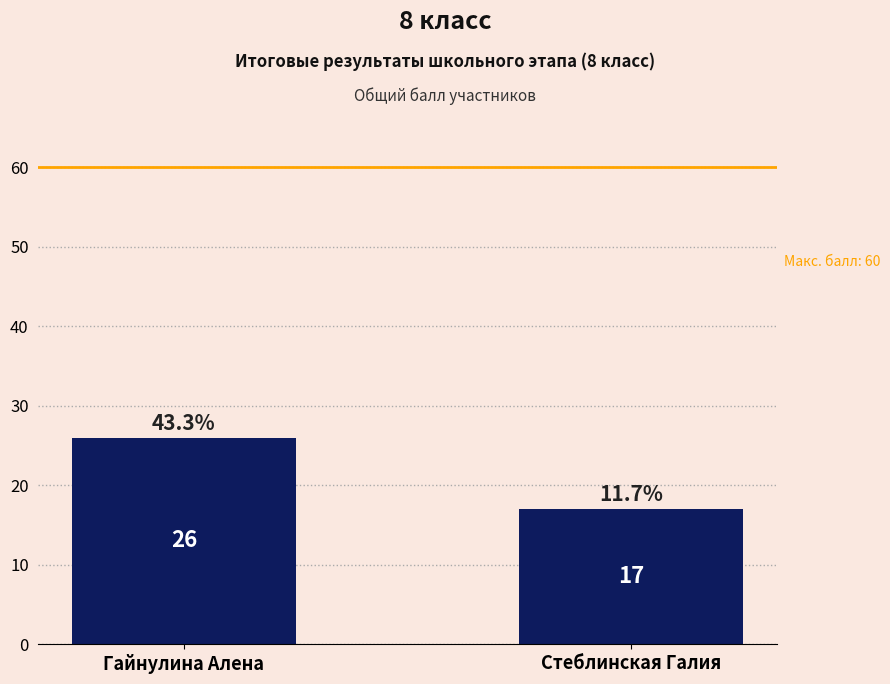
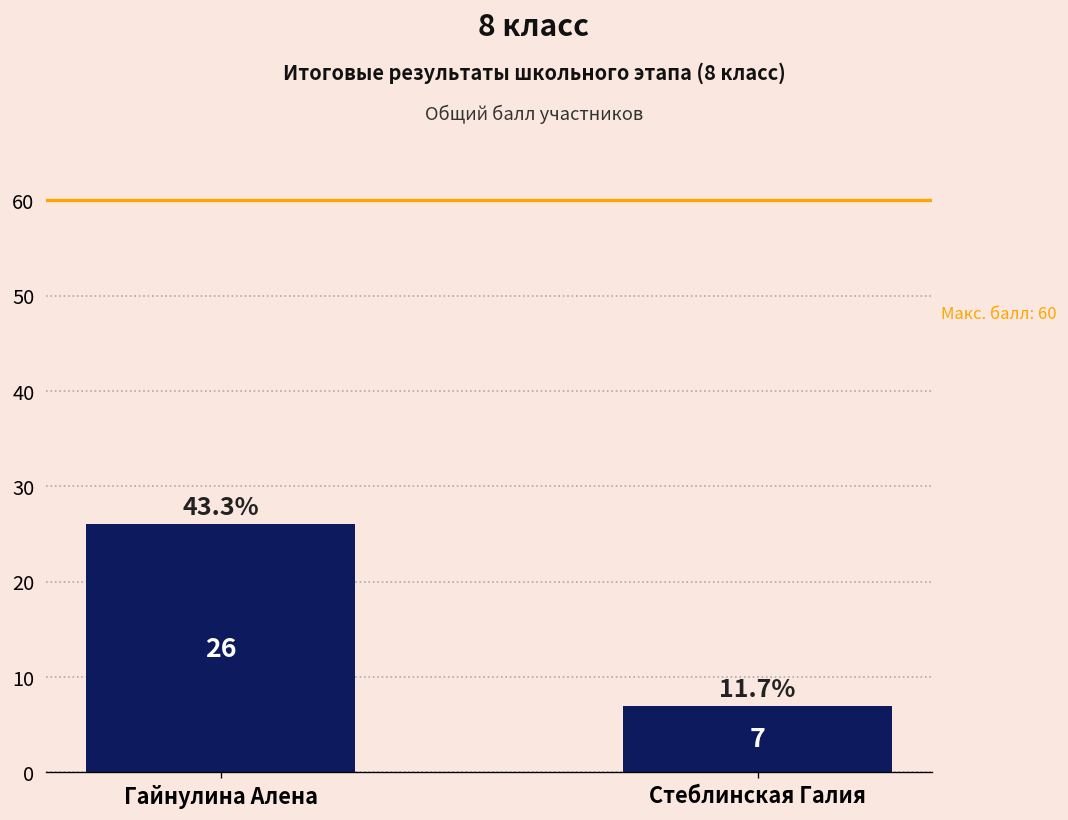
  {
    "Гайнулина Алена": 26,
-   "Стеблинская Галия": 17
+   "Стеблинская Галия": 7
  }
